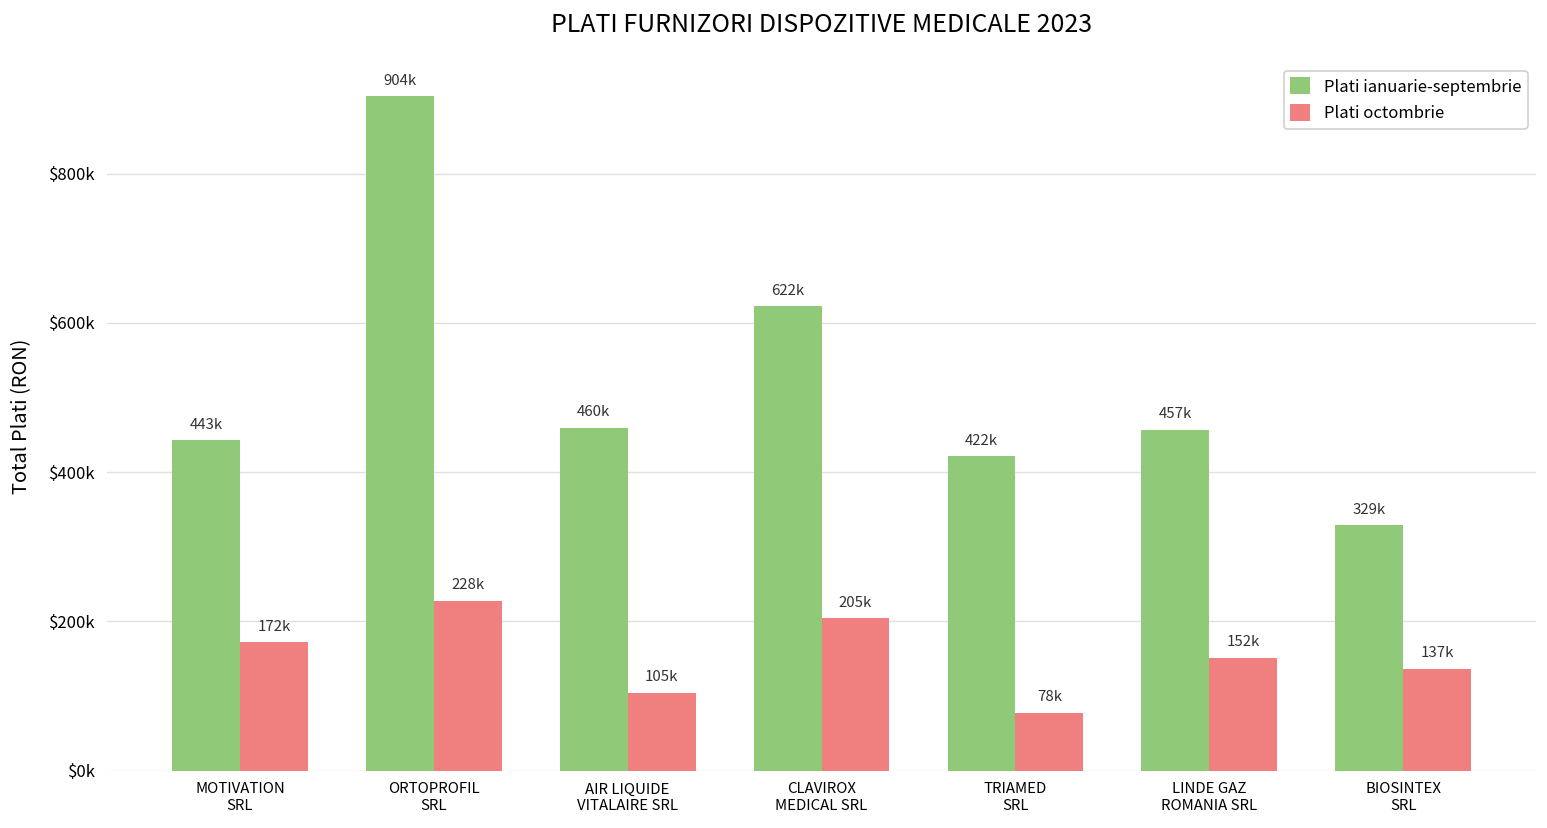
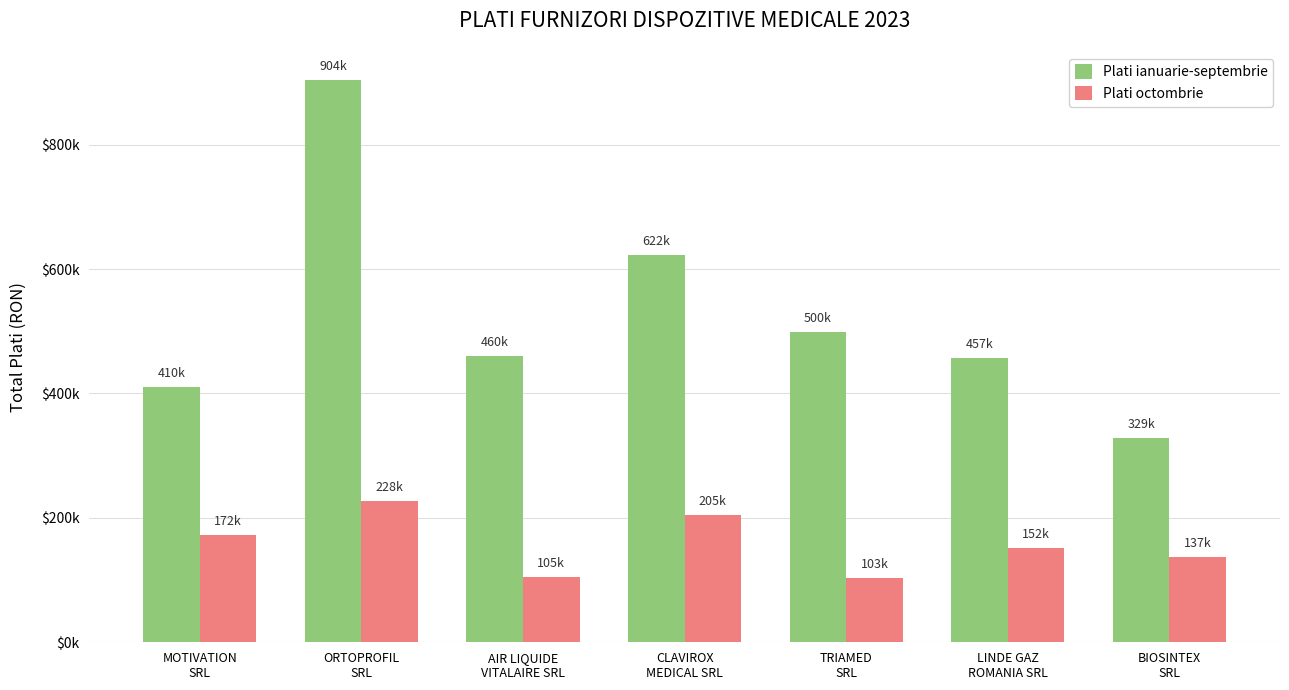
  {
    "Plati ianuarie-septembrie": {
-     "MOTIVATION SRL": "443k",
+     "MOTIVATION SRL": "410k",
      "ORTOPROFIL SRL": "904k",
      "AIR LIQUIDE VITALAIRE SRL": "460k",
      "CLAVIROX MEDICAL SRL": "622k",
-     "TRIAMED SRL": "422k",
+     "TRIAMED SRL": "500k",
      "LINDE GAZ ROMANIA SRL": "457k",
      "BIOSINTEX SRL": "329k"
    },
    "Plati octombrie": {
      "MOTIVATION SRL": "172k",
      "ORTOPROFIL SRL": "228k",
      "AIR LIQUIDE VITALAIRE SRL": "105k",
      "CLAVIROX MEDICAL SRL": "205k",
-     "TRIAMED SRL": "78k",
+     "TRIAMED SRL": "103k",
      "LINDE GAZ ROMANIA SRL": "152k",
      "BIOSINTEX SRL": "137k"
    }
  }
